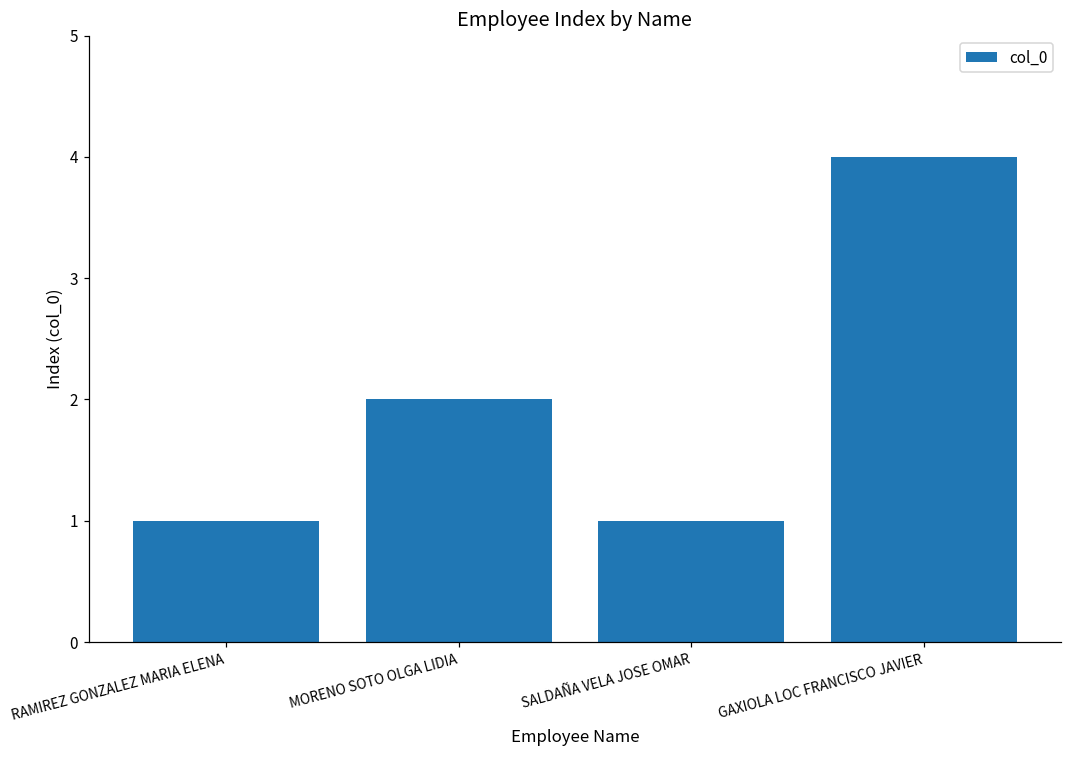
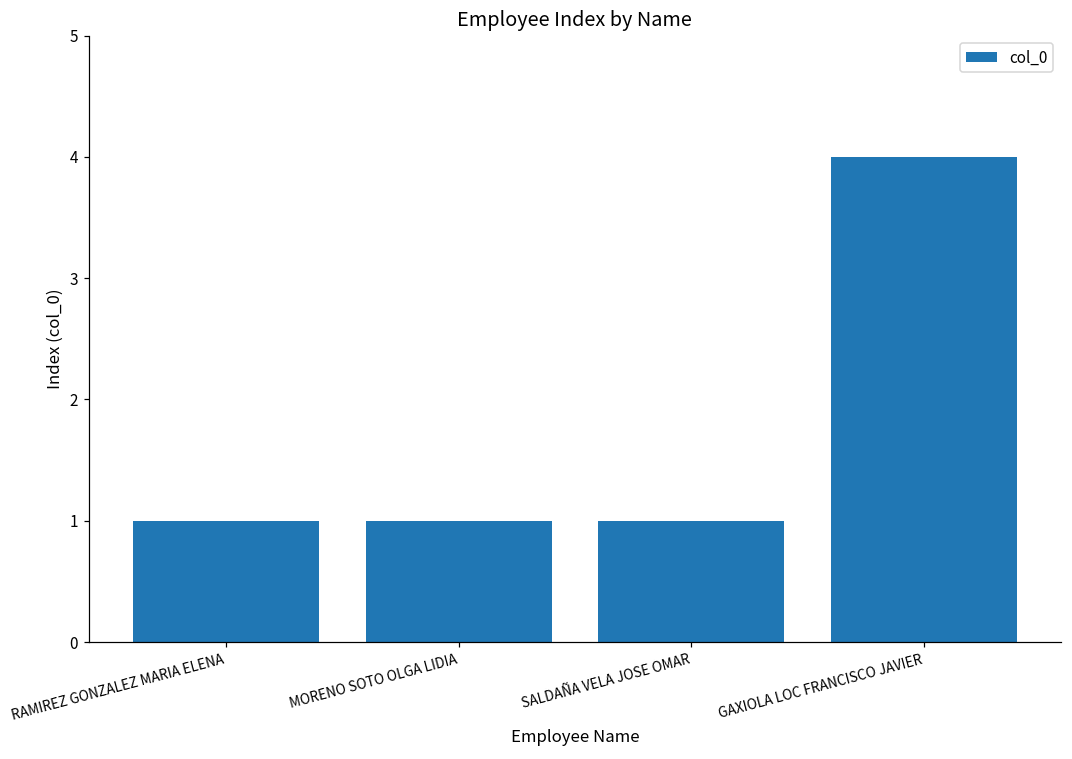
  {
    "RAMIREZ GONZALEZ MARIA ELENA": 1,
-   "MORENO SOTO OLGA LIDIA": 2,
+   "MORENO SOTO OLGA LIDIA": 1,
    "SALDAÑA VELA JOSE OMAR": 1,
    "GAXIOLA LOC FRANCISCO JAVIER": 4
  }
